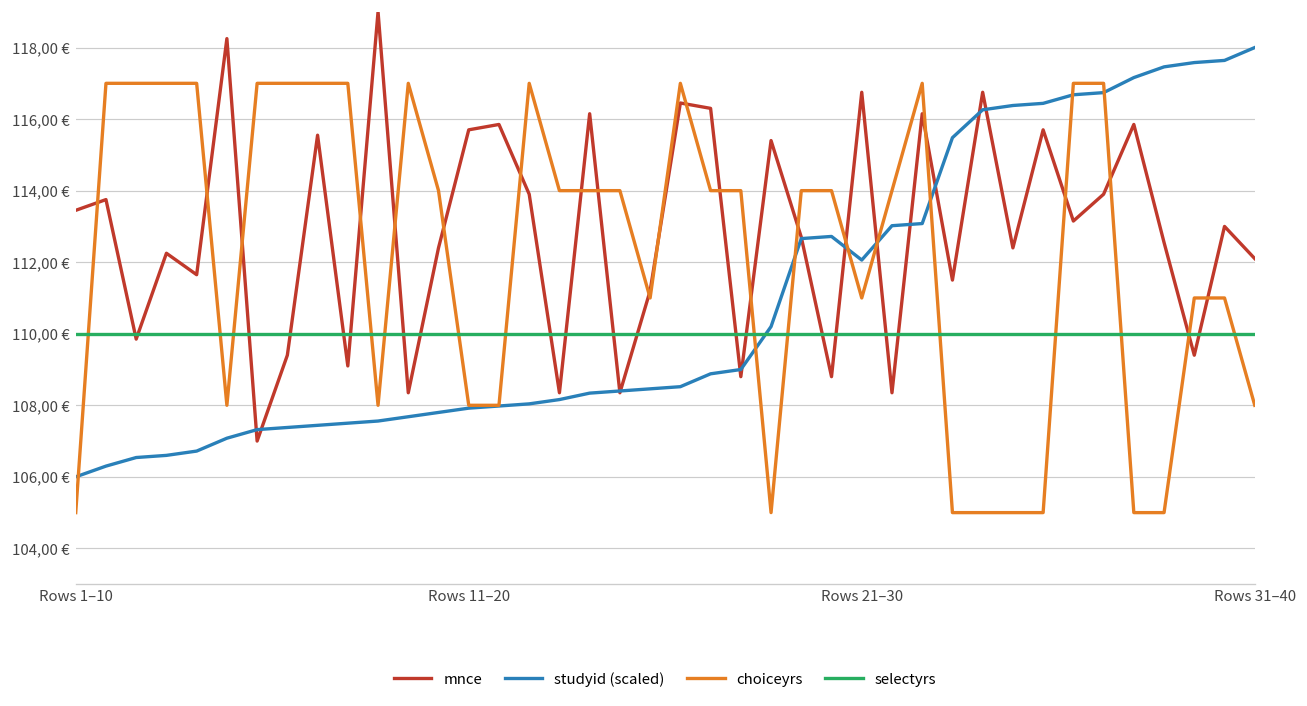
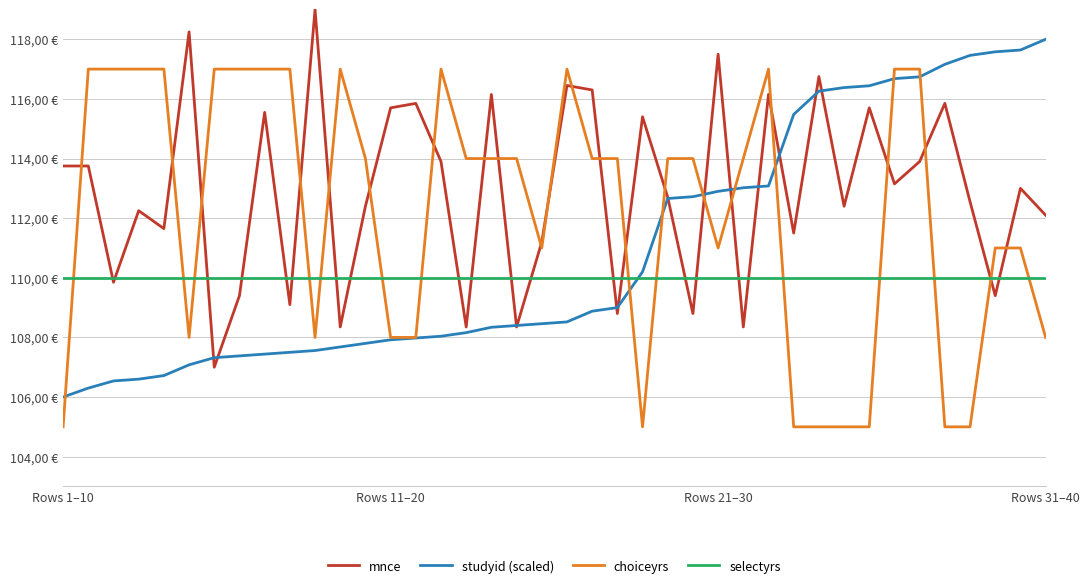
  {
    "mnce": {
-     "Rows 1–10": "11350 €",
+     "Rows 1–10": "11380 €",
      "Rows 11–20": "11570 €",
-     "Rows 21–30": "11680 €",
+     "Rows 21–30": "11750 €",
      "Rows 31–40": "11210 €"
    },
    "studyid (scaled)": {
      "Rows 1–10": "10600 €",
-     "Rows 21–30": "11210 €",
+     "Rows 21–30": "11290 €",
      "Rows 31–40": "11800 €"
    },
    "choiceyrs": {
      "Rows 1–10": "10500 €",
      "Rows 21–30": "11100 €",
      "Rows 31–40": "10800 €"
    },
    "selectyrs": {
      "Rows 1–10": "11000 €",
      "Rows 11–20": "11000 €",
      "Rows 21–30": "11000 €",
      "Rows 31–40": "11000 €"
    }
  }
